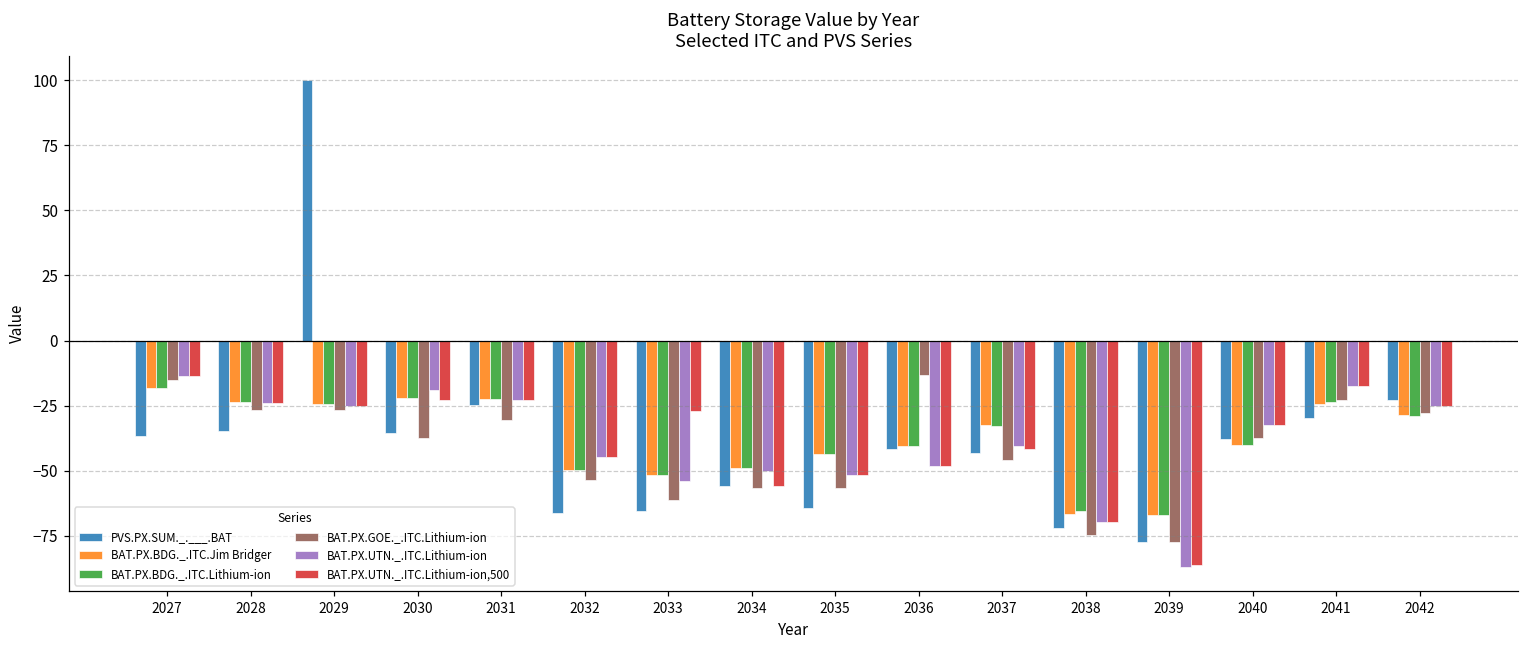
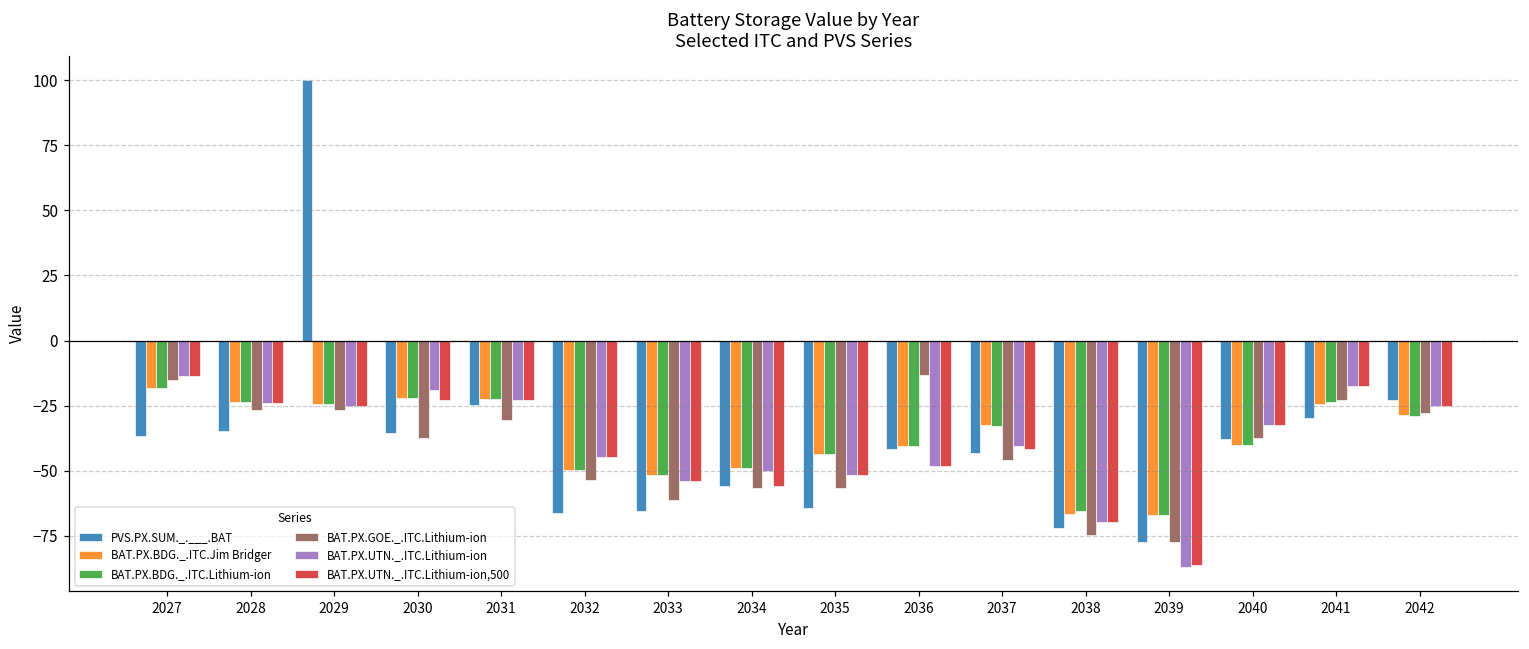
  {
    "PVS.PX.SUM._.___.BAT": {
      "2027": -37,
      "2028": -35,
      "2029": 100,
      "2030": -36,
      "2031": -25,
      "2032": -66,
      "2033": -66,
      "2034": -56,
      "2035": -64,
      "2036": -42,
      "2037": -43,
      "2038": -72,
      "2039": -78,
      "2040": -38,
      "2041": -30,
      "2042": -23
    },
    "BAT.PX.BDG._.ITC.Jim Bridger": {
      "2027": -18,
      "2028": -24,
      "2029": -25,
      "2030": -22,
      "2031": -22,
      "2032": -50,
      "2033": -52,
      "2034": -49,
      "2035": -44,
      "2036": -40,
      "2037": -33,
      "2038": -67,
      "2039": -67,
      "2040": -40,
      "2041": -24,
      "2042": -29
    },
    "BAT.PX.BDG._.ITC.Lithium-ion": {
      "2027": -18,
      "2028": -24,
      "2029": -25,
      "2030": -22,
      "2031": -22,
      "2032": -50,
      "2033": -52,
      "2034": -49,
      "2035": -44,
      "2036": -40,
      "2037": -33,
      "2038": -65,
      "2039": -67,
      "2040": -40,
      "2041": -24,
      "2042": -29
    },
    "BAT.PX.GOE._.ITC.Lithium-ion": {
      "2027": -15,
      "2028": -27,
      "2029": -27,
      "2030": -38,
      "2031": -31,
      "2032": -54,
      "2033": -61,
      "2034": -57,
      "2035": -57,
      "2036": -13,
      "2037": -46,
      "2038": -75,
      "2039": -77,
      "2040": -37,
      "2041": -23,
      "2042": -28
    },
    "BAT.PX.UTN._.ITC.Lithium-ion": {
      "2027": -14,
      "2028": -24,
      "2029": -25,
      "2030": -19,
      "2031": -23,
      "2032": -45,
      "2033": -54,
      "2034": -50,
      "2035": -52,
      "2036": -48,
      "2037": -41,
      "2038": -70,
      "2039": -87,
      "2040": -32,
      "2041": -17,
      "2042": -25
    },
    "BAT.PX.UTN._.ITC.Lithium-ion,500": {
      "2027": -14,
      "2028": -24,
      "2029": -25,
      "2030": -23,
      "2031": -23,
      "2032": -45,
-     "2033": -27,
+     "2033": -54,
      "2034": -56,
      "2035": -52,
      "2036": -48,
      "2037": -42,
      "2038": -70,
      "2039": -86,
      "2040": -32,
      "2041": -18,
      "2042": -25
    }
  }
